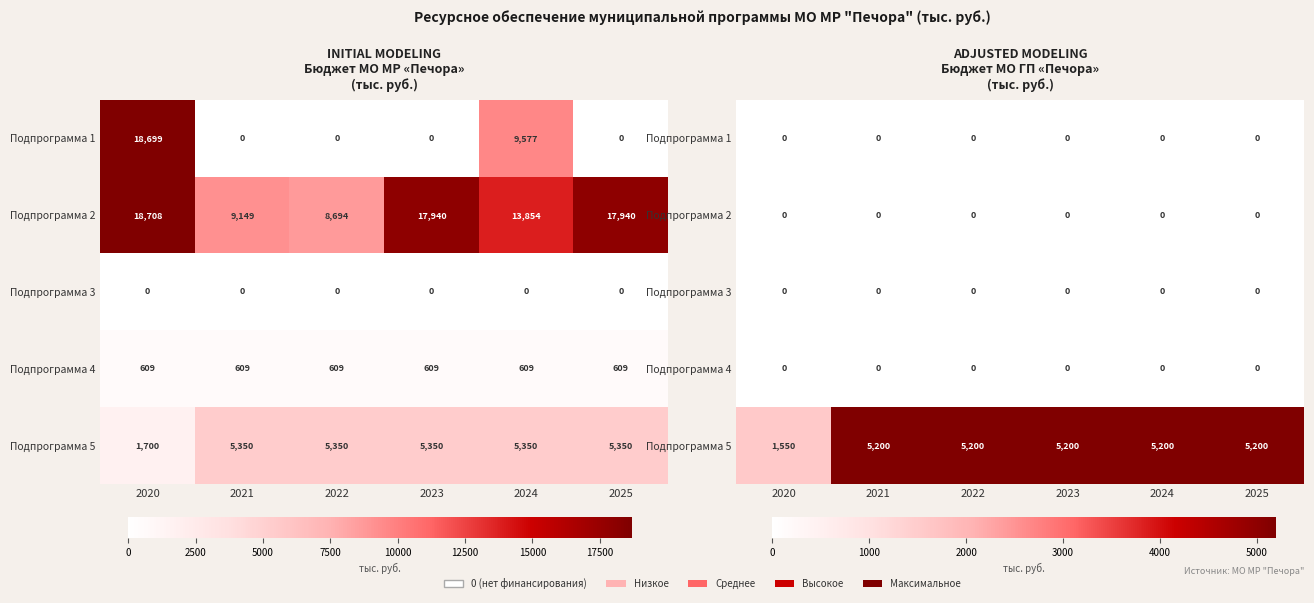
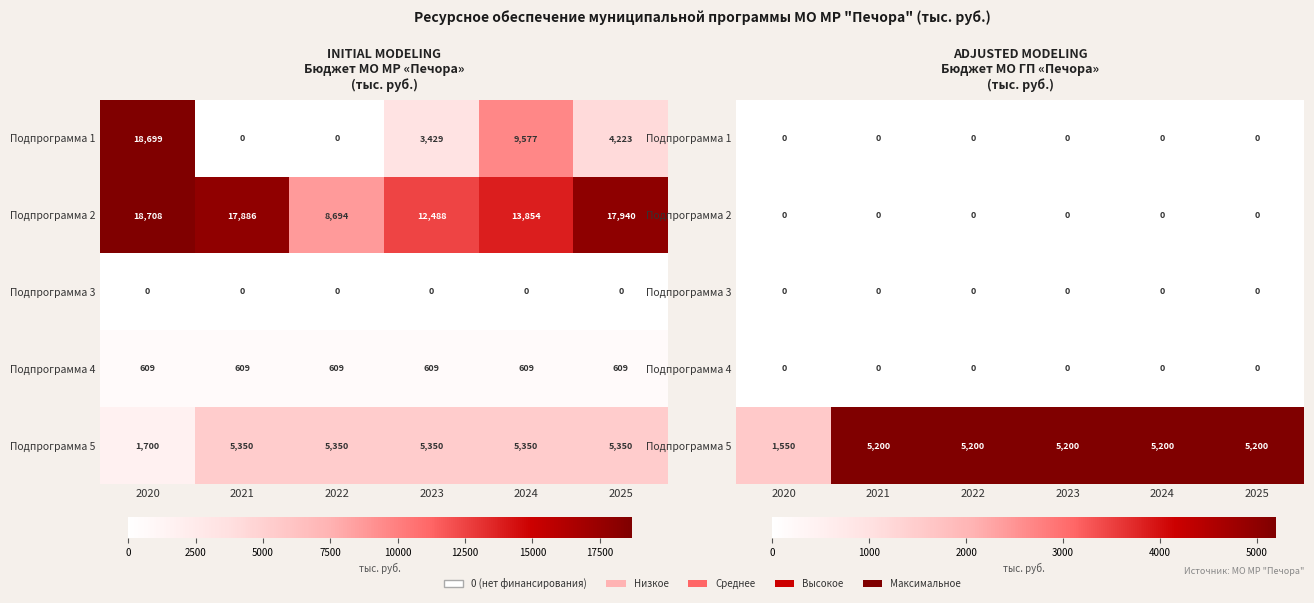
  {
    "INITIAL MODELING Бюджет МО МР «Печора» (тыс. руб.)": {
      "Подпрограмма 1": {
        "2020": "18,699",
        "2021": "0",
        "2022": "0",
-       "2023": "0",
+       "2023": "3,429",
        "2024": "9,577",
-       "2025": "0"
+       "2025": "4,223"
      },
      "Подпрограмма 2": {
        "2020": "18,708",
-       "2021": "9,149",
+       "2021": "17,886",
        "2022": "8,694",
-       "2023": "17,940",
+       "2023": "12,488",
        "2024": "13,854",
        "2025": "17,940"
      },
      "Подпрограмма 3": {
        "2020": "0",
        "2021": "0",
        "2022": "0",
        "2023": "0",
        "2024": "0",
        "2025": "0"
      },
      "Подпрограмма 4": {
        "2020": "609",
        "2021": "609",
        "2022": "609",
        "2023": "609",
        "2024": "609",
        "2025": "609"
      },
      "Подпрограмма 5": {
        "2020": "1,700",
        "2021": "5,350",
        "2022": "5,350",
        "2023": "5,350",
        "2024": "5,350",
        "2025": "5,350"
      }
    }
  }
